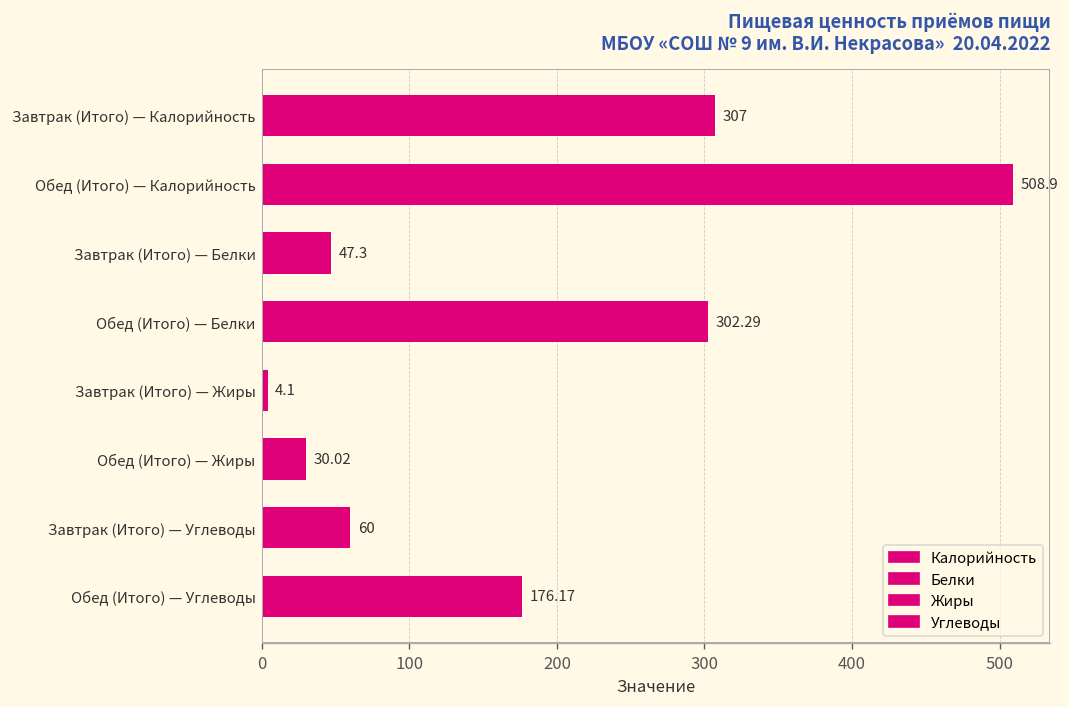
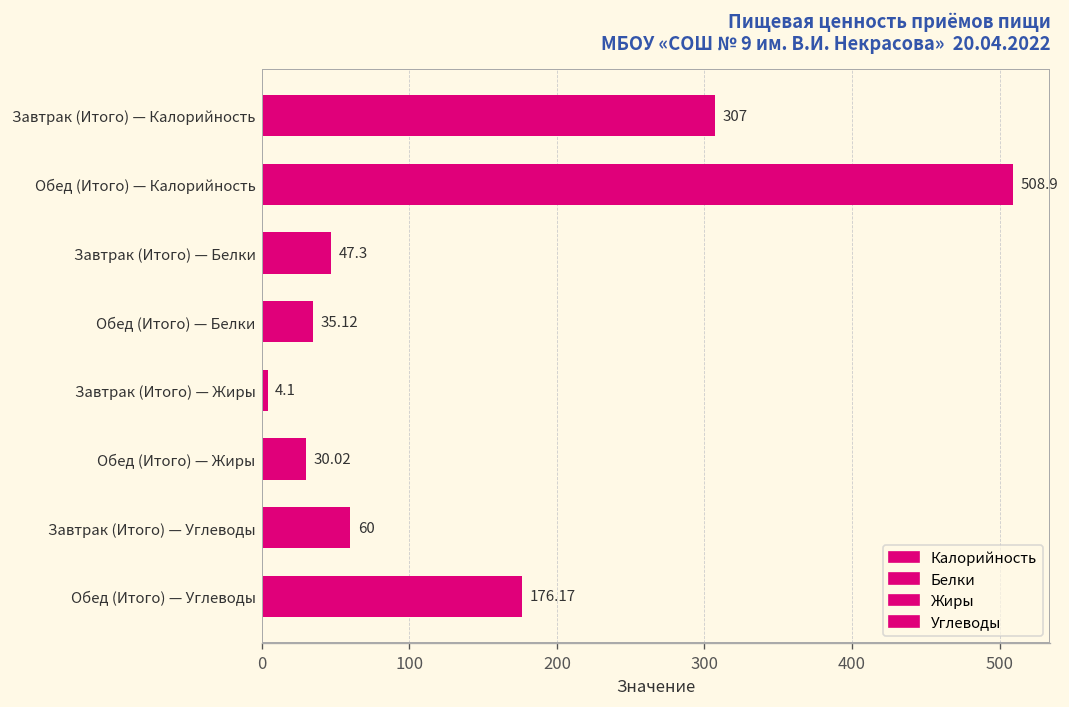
  {
    "Завтрак (Итого) — Калорийность": 307,
    "Обед (Итого) — Калорийность": 508.9,
    "Завтрак (Итого) — Белки": 47.3,
-   "Обед (Итого) — Белки": 302.29,
+   "Обед (Итого) — Белки": 35.12,
    "Завтрак (Итого) — Жиры": 4.1,
    "Обед (Итого) — Жиры": 30.02,
    "Завтрак (Итого) — Углеводы": 60,
    "Обед (Итого) — Углеводы": 176.17
  }
